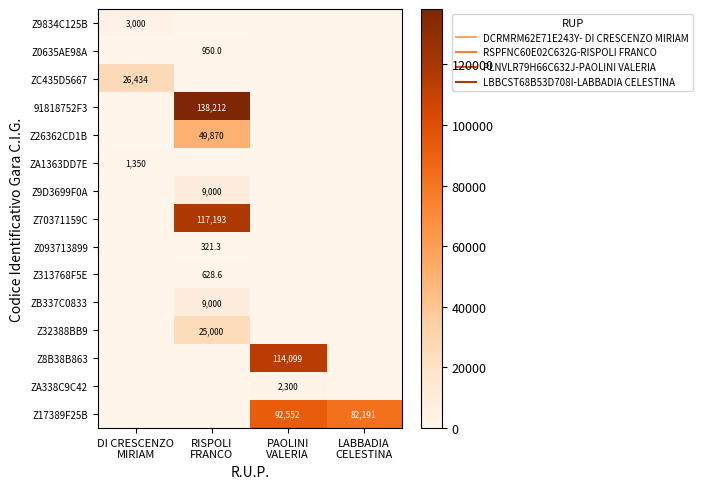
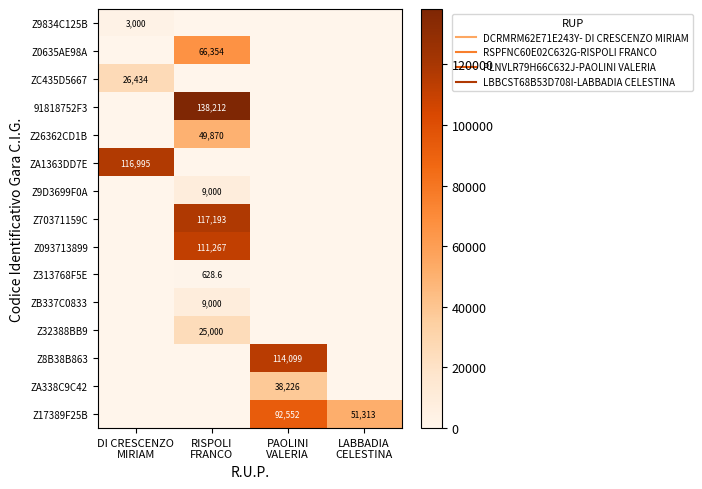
  {
    "Z9834C125B": {
      "DI CRESCENZO MIRIAM": "3,000"
    },
    "Z0635AE98A": {
-     "RISPOLI FRANCO": "950.0"
+     "RISPOLI FRANCO": "66,354"
    },
    "ZC435D5667": {
      "DI CRESCENZO MIRIAM": "26,434"
    },
    "91818752F3": {
      "RISPOLI FRANCO": "138,212"
    },
    "Z26362CD1B": {
      "RISPOLI FRANCO": "49,870"
    },
    "ZA1363DD7E": {
-     "DI CRESCENZO MIRIAM": "1,350"
+     "DI CRESCENZO MIRIAM": "116,995"
    },
    "Z9D3699F0A": {
      "RISPOLI FRANCO": "9,000"
    },
    "Z70371159C": {
      "RISPOLI FRANCO": "117,193"
    },
    "Z093713899": {
-     "RISPOLI FRANCO": "321.3"
+     "RISPOLI FRANCO": "111,267"
    },
    "Z313768F5E": {
      "RISPOLI FRANCO": "628.6"
    },
    "ZB337C0833": {
      "RISPOLI FRANCO": "9,000"
    },
    "Z32388BB9": {
      "RISPOLI FRANCO": "25,000"
    },
    "Z8B38B863": {
      "PAOLINI VALERIA": "114,099"
    },
    "ZA338C9C42": {
-     "PAOLINI VALERIA": "2,300"
+     "PAOLINI VALERIA": "38,226"
    },
    "Z17389F25B": {
      "PAOLINI VALERIA": "92,552",
-     "LABBADIA CELESTINA": "82,191"
+     "LABBADIA CELESTINA": "51,313"
    }
  }
